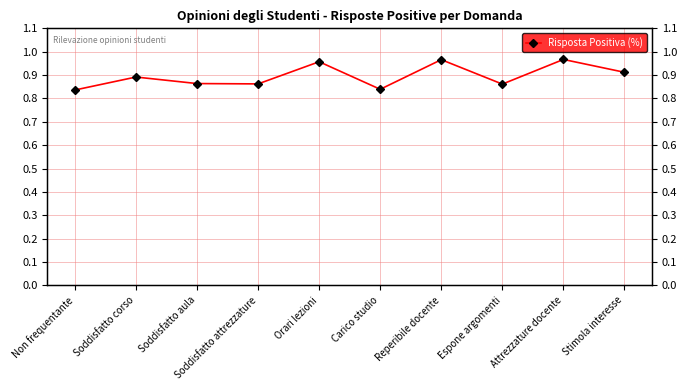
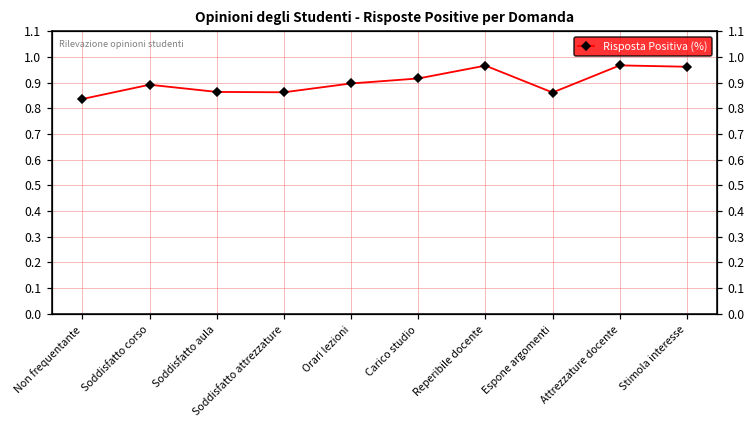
  {
    "Non frequentante": 0.84,
    "Soddisfatto corso": 0.89,
    "Soddisfatto aula": 0.86,
    "Soddisfatto attrezzature": 0.86,
-   "Orari lezioni": 0.96,
-   "Carico studio": 0.84,
+   "Orari lezioni": 0.90,
+   "Carico studio": 0.92,
    "Reperibile docente": 0.97,
    "Espone argomenti": 0.86,
    "Attrezzature docente": 0.97,
-   "Stimola interesse": 0.91
+   "Stimola interesse": 0.96
  }
